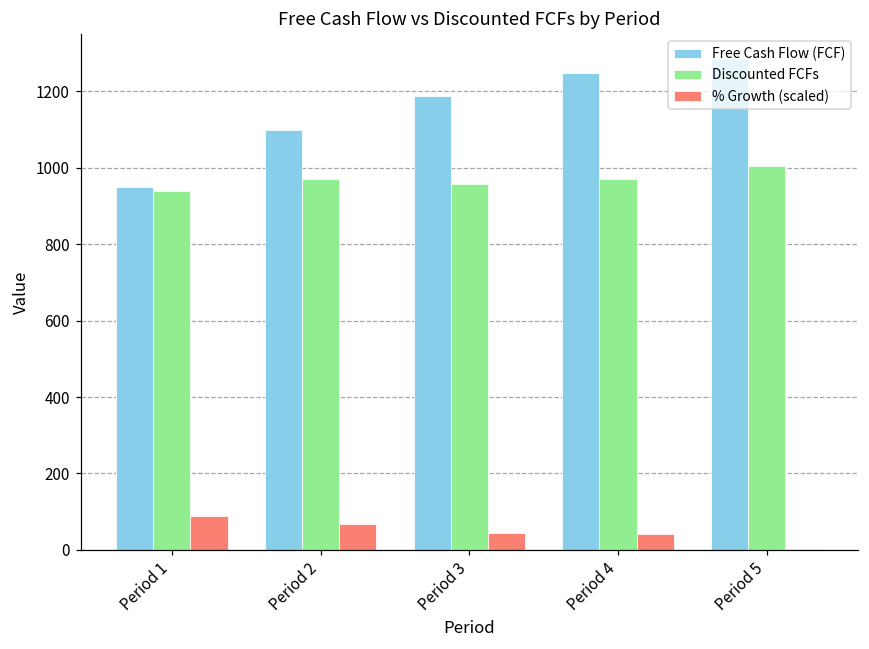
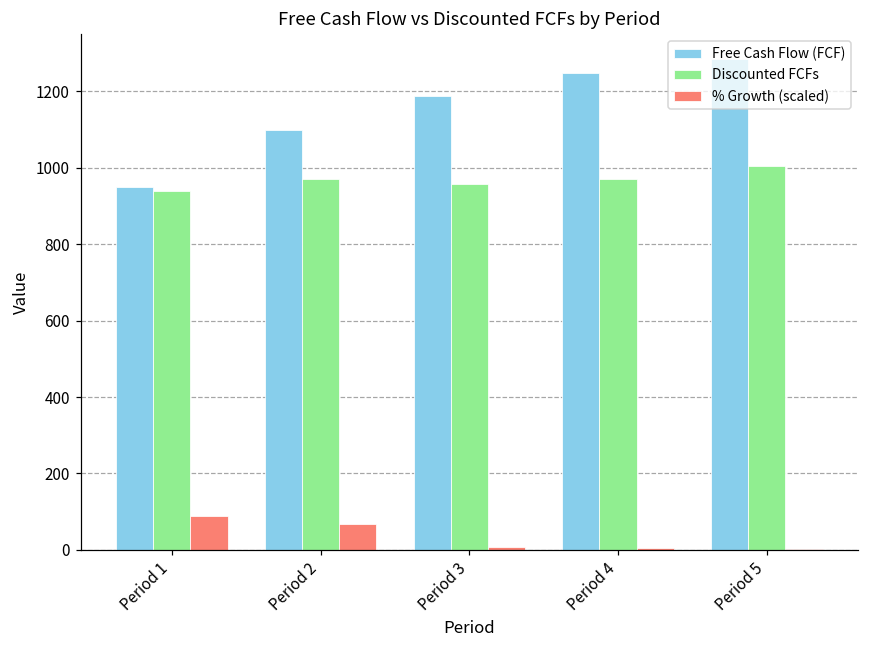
  {
    "Free Cash Flow (FCF)": {
      "Period 1": 950,
      "Period 2": 1100,
      "Period 3": 1190,
      "Period 4": 1250
    },
    "Discounted FCFs": {
      "Period 1": 940,
      "Period 2": 970,
      "Period 3": 960,
      "Period 4": 970,
      "Period 5": 1000
    },
    "% Growth (scaled)": {
      "Period 1": 90,
      "Period 2": 70,
-     "Period 3": 40,
-     "Period 4": 40
+     "Period 3": 10,
+     "Period 4": 10
    }
  }
